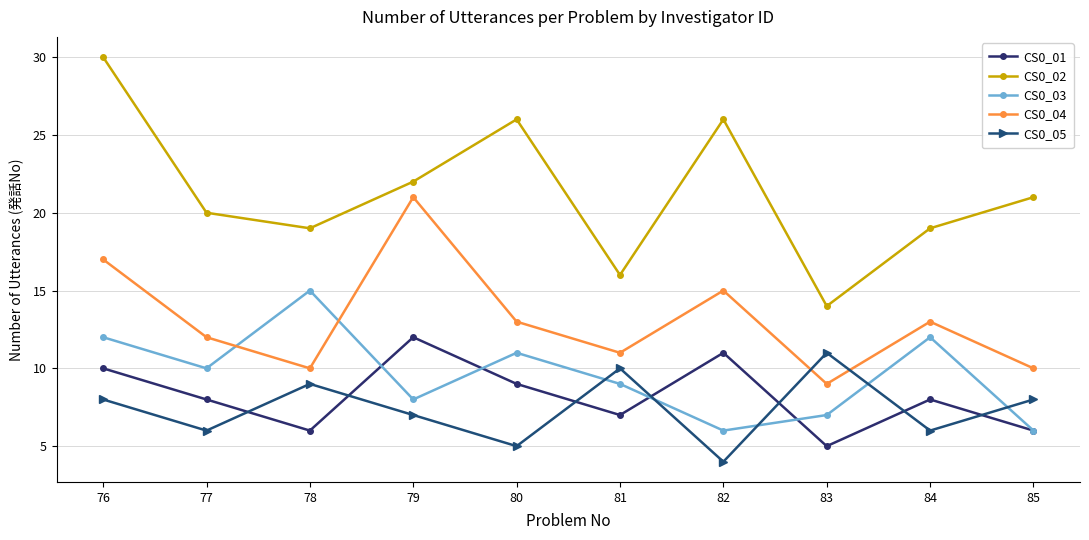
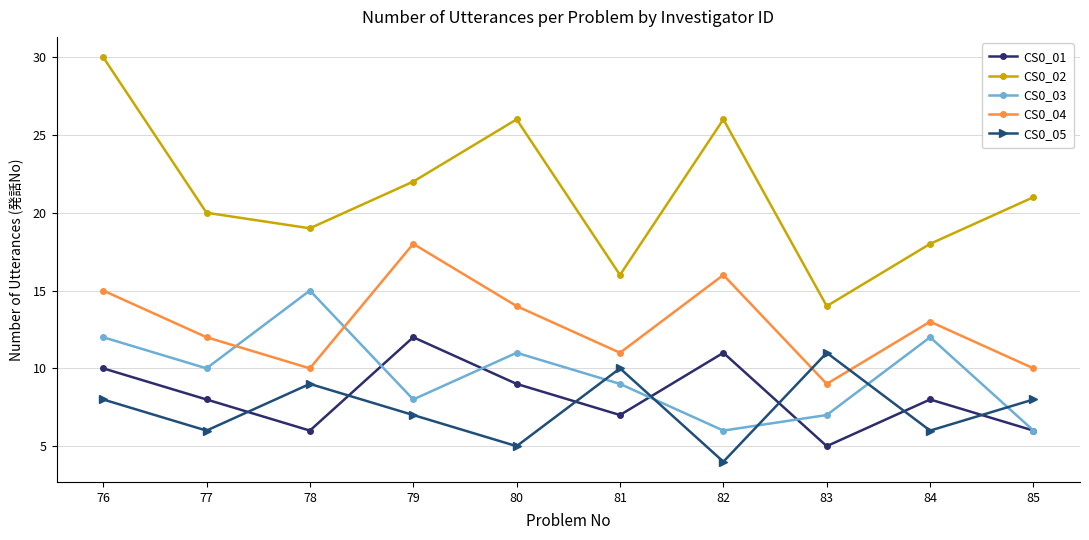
  {
    "CS0_02": {
      "76": 30,
      "77": 20,
      "78": 19,
      "79": 22,
      "80": 26,
      "81": 16,
      "82": 26,
      "83": 14,
-     "84": 19,
+     "84": 18,
      "85": 21
    },
    "CS0_03": {
      "76": 12,
      "77": 10,
      "78": 15,
      "79": 8,
      "80": 11,
      "81": 9,
      "82": 6,
      "83": 7,
      "84": 12
    },
    "CS0_04": {
-     "76": 17,
+     "76": 15,
      "77": 12,
      "78": 10,
-     "79": 21,
-     "80": 13,
+     "79": 18,
+     "80": 14,
      "81": 11,
-     "82": 15,
+     "82": 16,
      "83": 9,
      "84": 13,
      "85": 10
    }
  }
